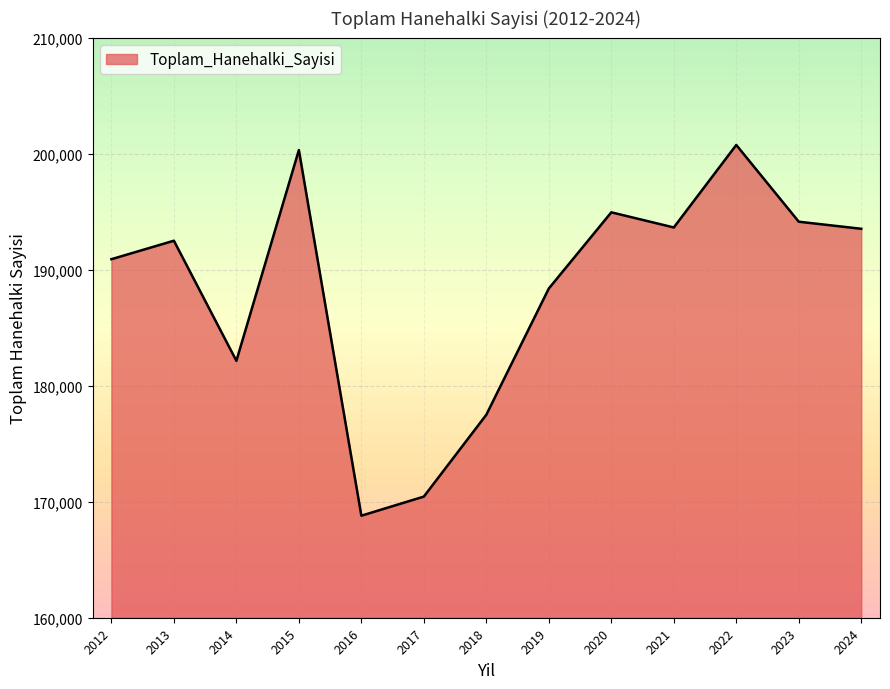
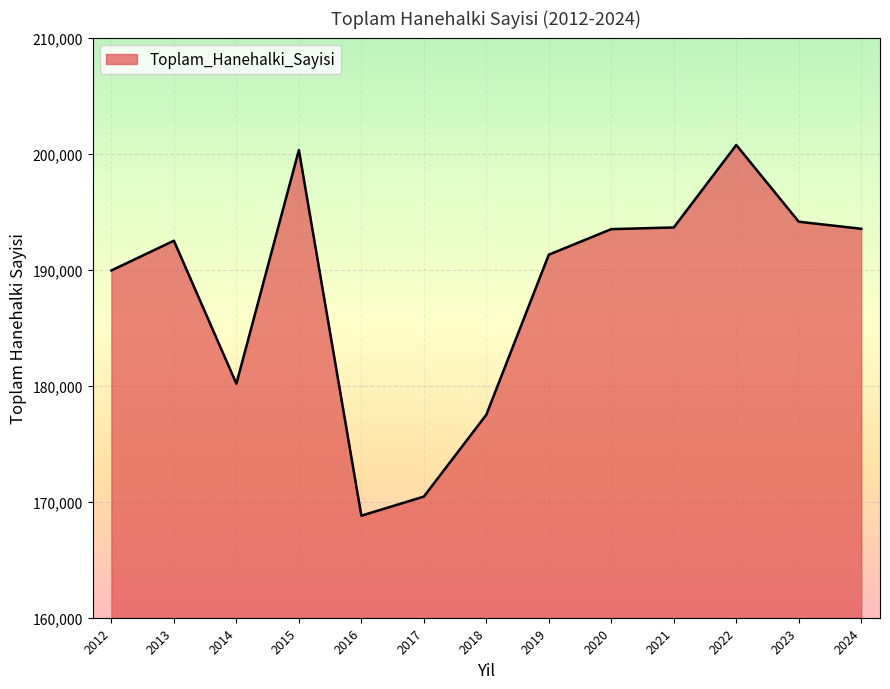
  {
-   "2012": "190,900",
+   "2012": "189,900",
    "2013": "192,500",
-   "2014": "182,100",
+   "2014": "180,200",
    "2015": "200,300",
    "2016": "168,800",
    "2017": "170,400",
    "2018": "177,500",
-   "2019": "188,400",
-   "2020": "194,900",
+   "2019": "191,300",
+   "2020": "193,500",
    "2021": "193,600",
    "2022": "200,700",
    "2023": "194,100",
    "2024": "193,500"
  }
